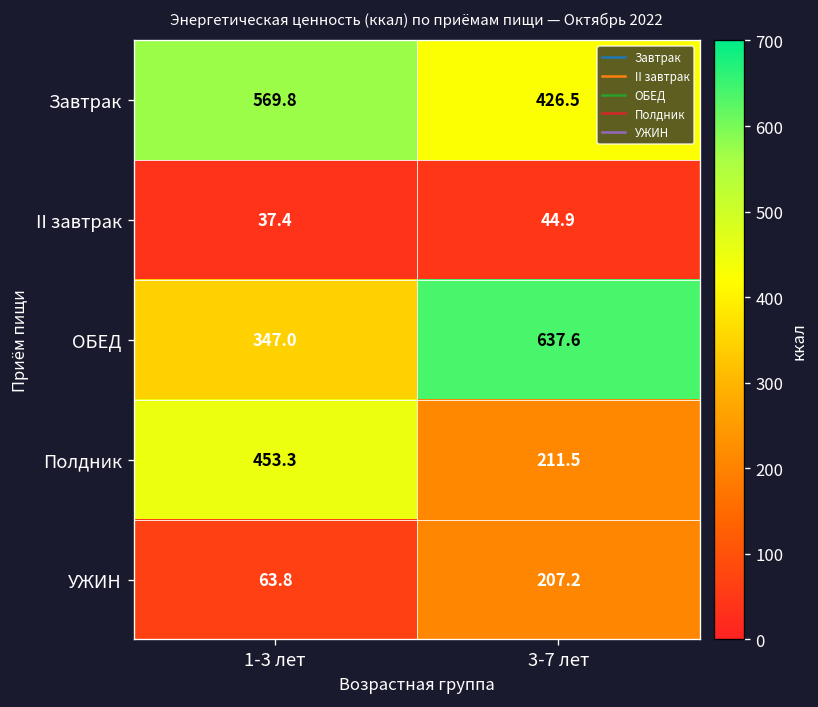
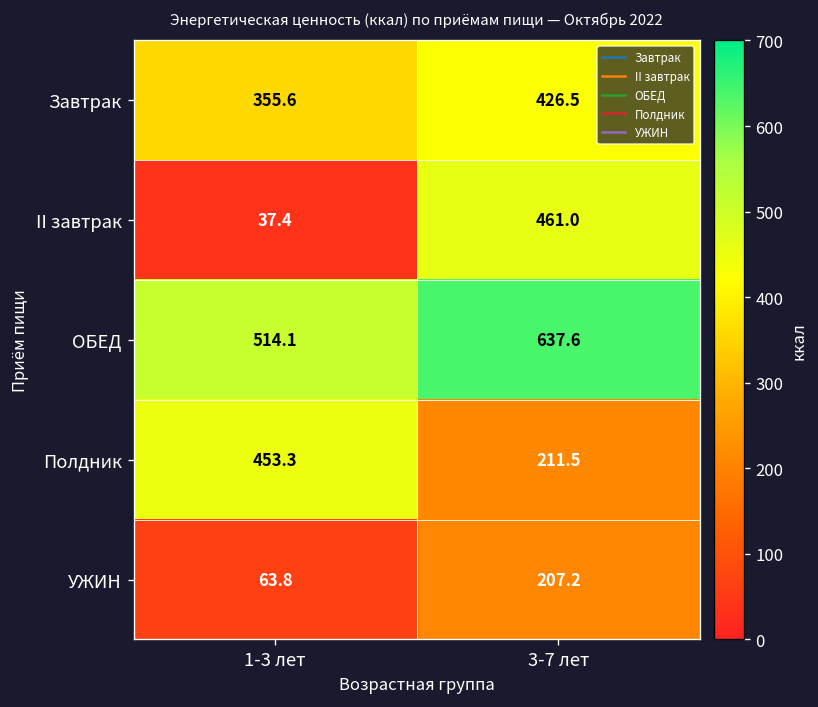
  {
    "Завтрак": {
-     "1-3 лет": 569.8,
+     "1-3 лет": 355.6,
      "3-7 лет": 426.5
    },
    "II завтрак": {
      "1-3 лет": 37.4,
-     "3-7 лет": 44.9
+     "3-7 лет": 461.0
    },
    "ОБЕД": {
-     "1-3 лет": 347.0,
+     "1-3 лет": 514.1,
      "3-7 лет": 637.6
    },
    "Полдник": {
      "1-3 лет": 453.3,
      "3-7 лет": 211.5
    },
    "УЖИН": {
      "1-3 лет": 63.8,
      "3-7 лет": 207.2
    }
  }
